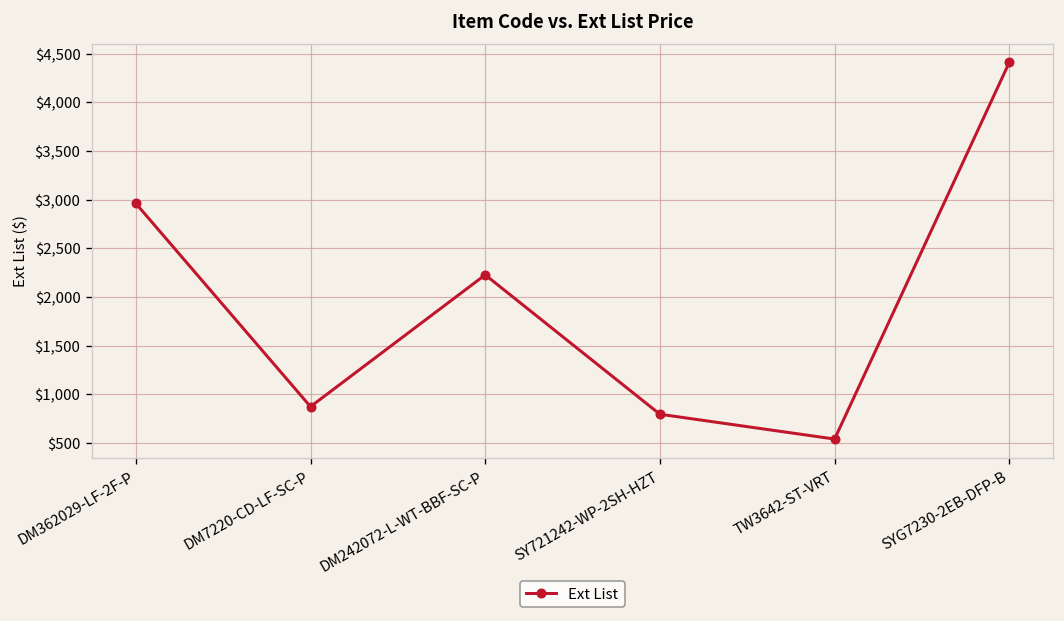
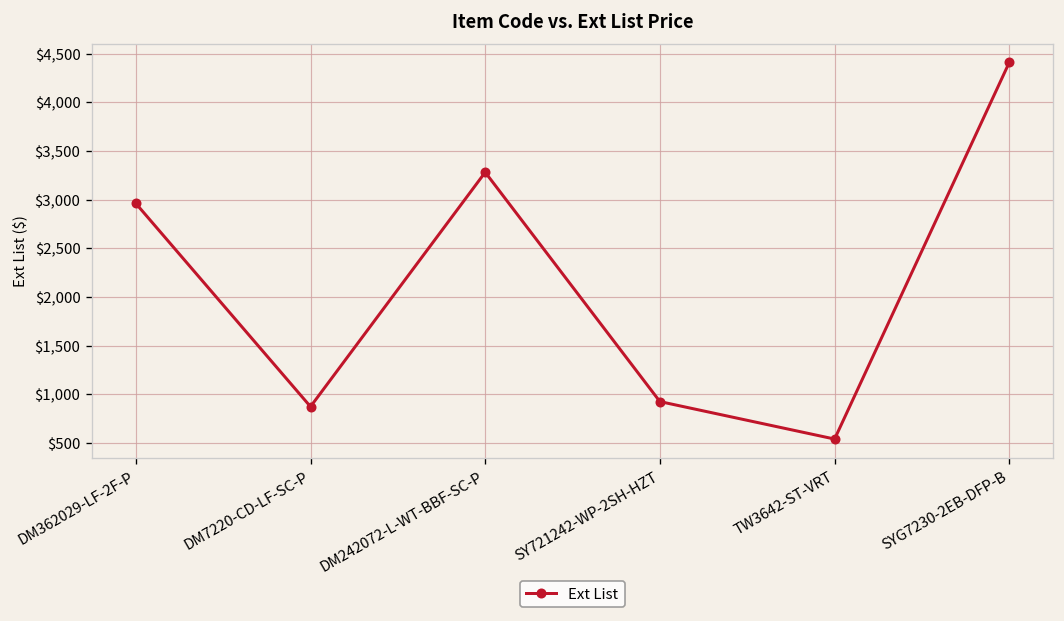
  {
    "DM362029-LF-2F-P": "$3,000",
    "DM7220-CD-LF-SC-P": "$900",
-   "DM242072-L-WT-BBF-SC-P": "$2,200",
-   "SY721242-WP-2SH-HZT": "$800",
+   "DM242072-L-WT-BBF-SC-P": "$3,300",
+   "SY721242-WP-2SH-HZT": "$900",
    "TW3642-ST-VRT": "$500",
    "SYG7230-2EB-DFP-B": "$4,400"
  }
